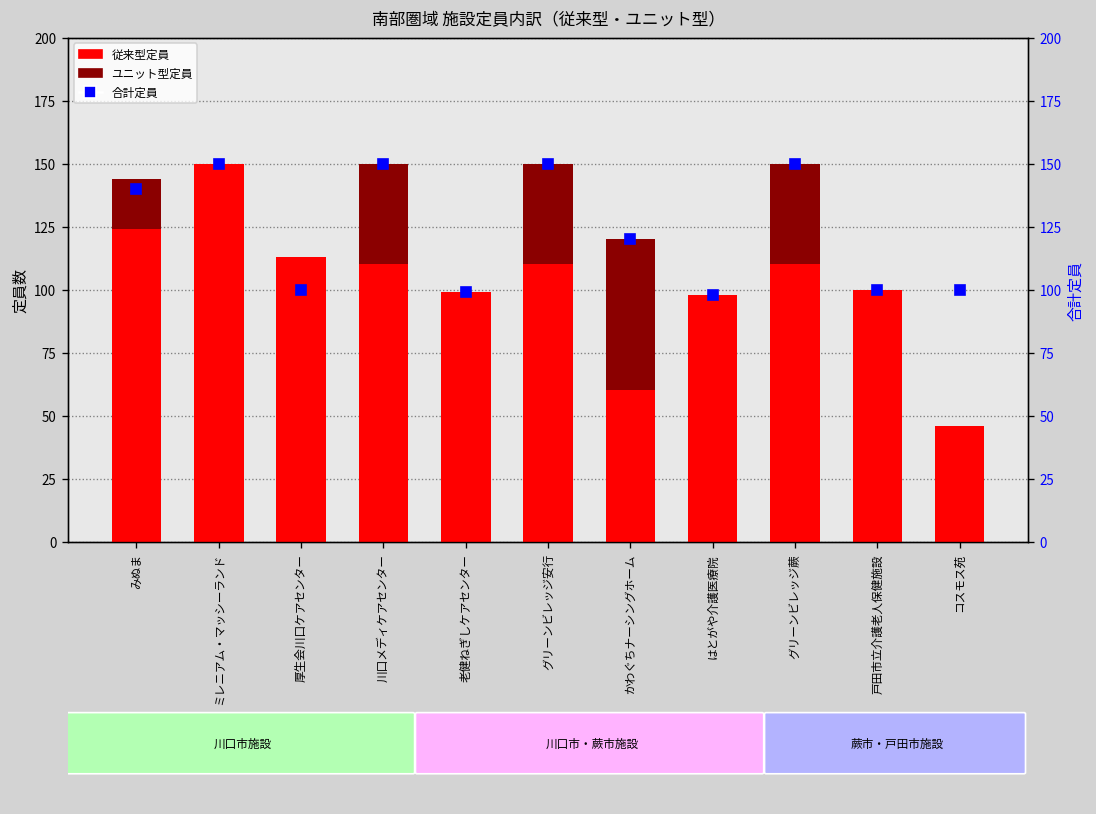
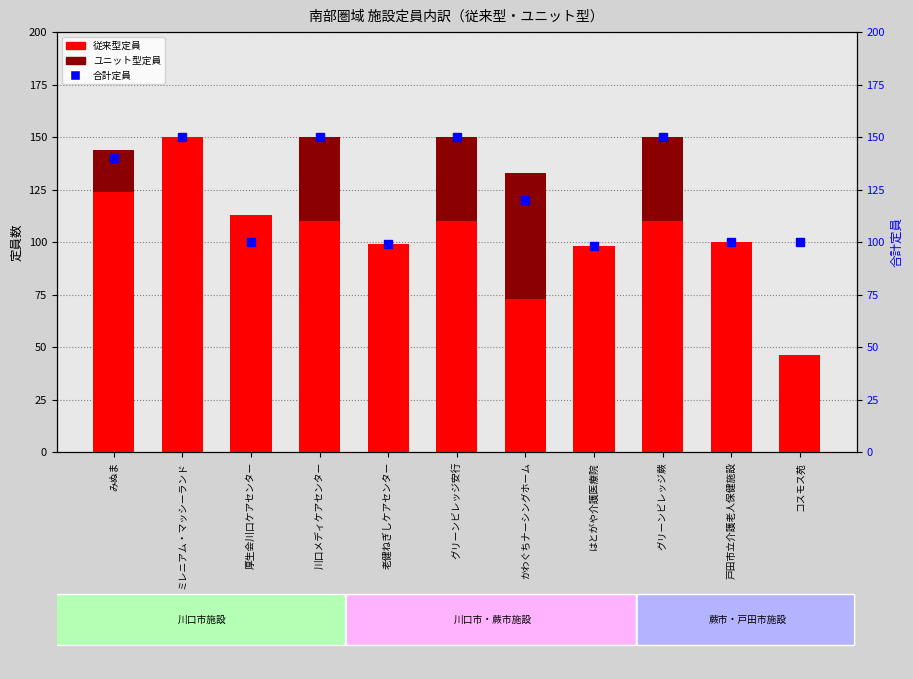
  {
    "従来型定員": {
      "みぬま": 124,
      "ミレニアム・マッシーランド": 150,
      "厚生会川口ケアセンター": 113,
      "川口メディケアセンター": 110,
      "老健ねぎしケアセンター": 99,
      "グリーンビレッジ安行": 110,
-     "かわぐちナーシングホーム": 60,
+     "かわぐちナーシングホーム": 73,
      "はとがや介護医療院": 98,
      "グリーンビレッジ蕨": 110,
      "戸田市立介護老人保健施設": 100,
      "コスモス苑": 46
    },
    "ユニット型定員": {
      "みぬま": 20,
      "ミレニアム・マッシーランド": 0,
      "厚生会川口ケアセンター": 0,
      "川口メディケアセンター": 40,
      "老健ねぎしケアセンター": 0,
      "グリーンビレッジ安行": 40,
      "かわぐちナーシングホーム": 60,
      "はとがや介護医療院": 0,
      "グリーンビレッジ蕨": 40,
      "戸田市立介護老人保健施設": 0,
      "コスモス苑": 0
    }
  }
